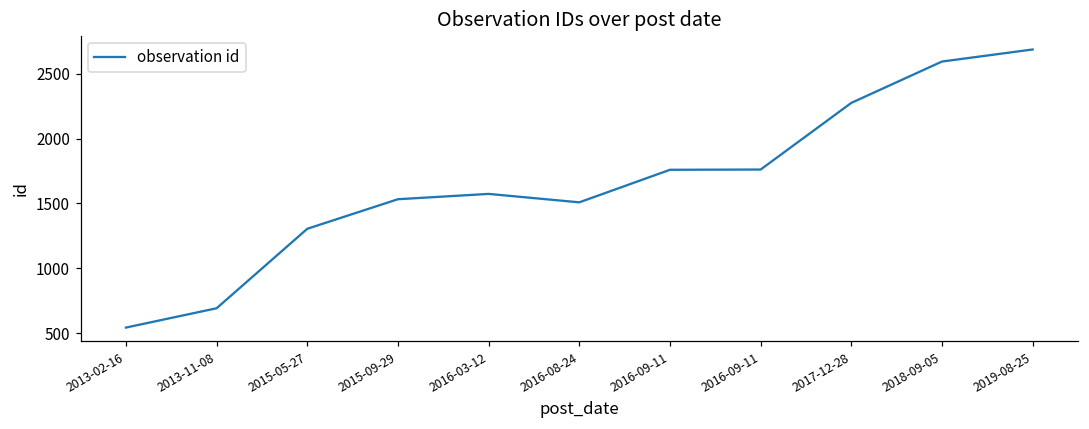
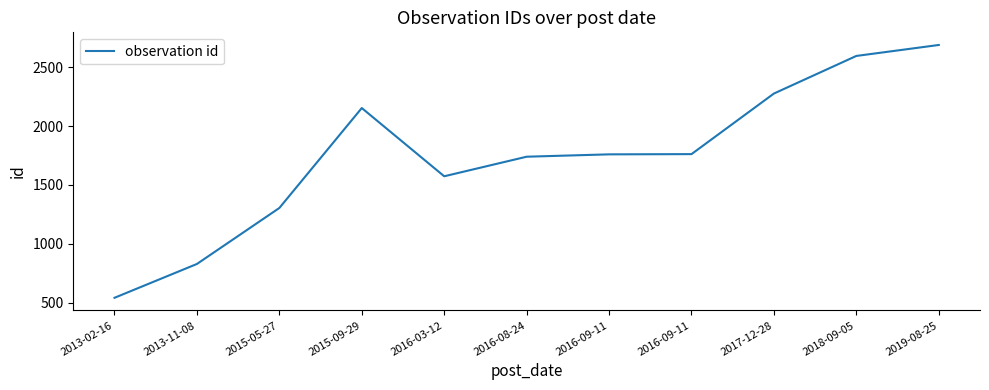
  {
    "2013-02-16": 540,
-   "2013-11-08": 690,
+   "2013-11-08": 830,
    "2015-05-27": 1310,
-   "2015-09-29": 1530,
+   "2015-09-29": 2150,
    "2016-03-12": 1570,
-   "2016-08-24": 1510,
+   "2016-08-24": 1740,
    "2017-12-28": 2280,
    "2018-09-05": 2600,
    "2019-08-25": 2690
  }
